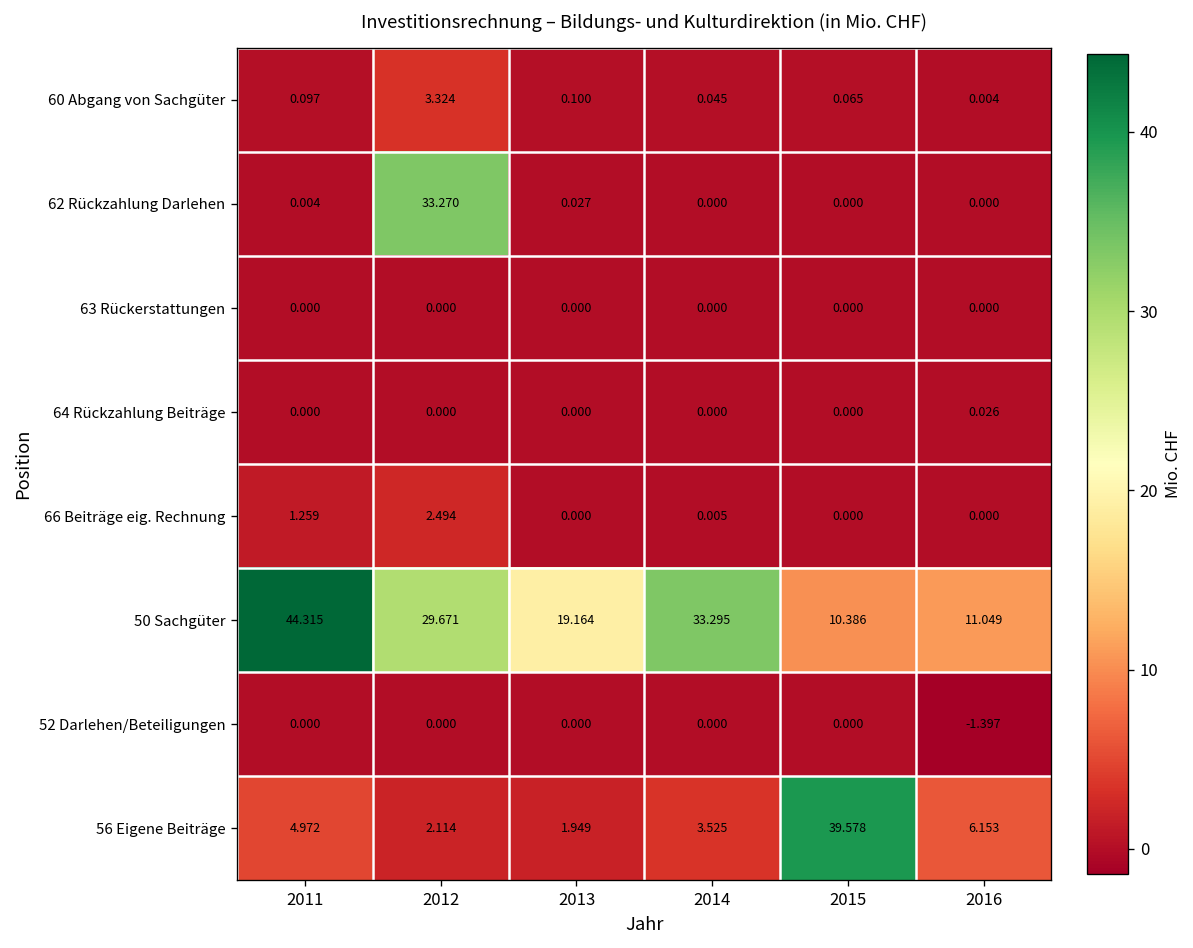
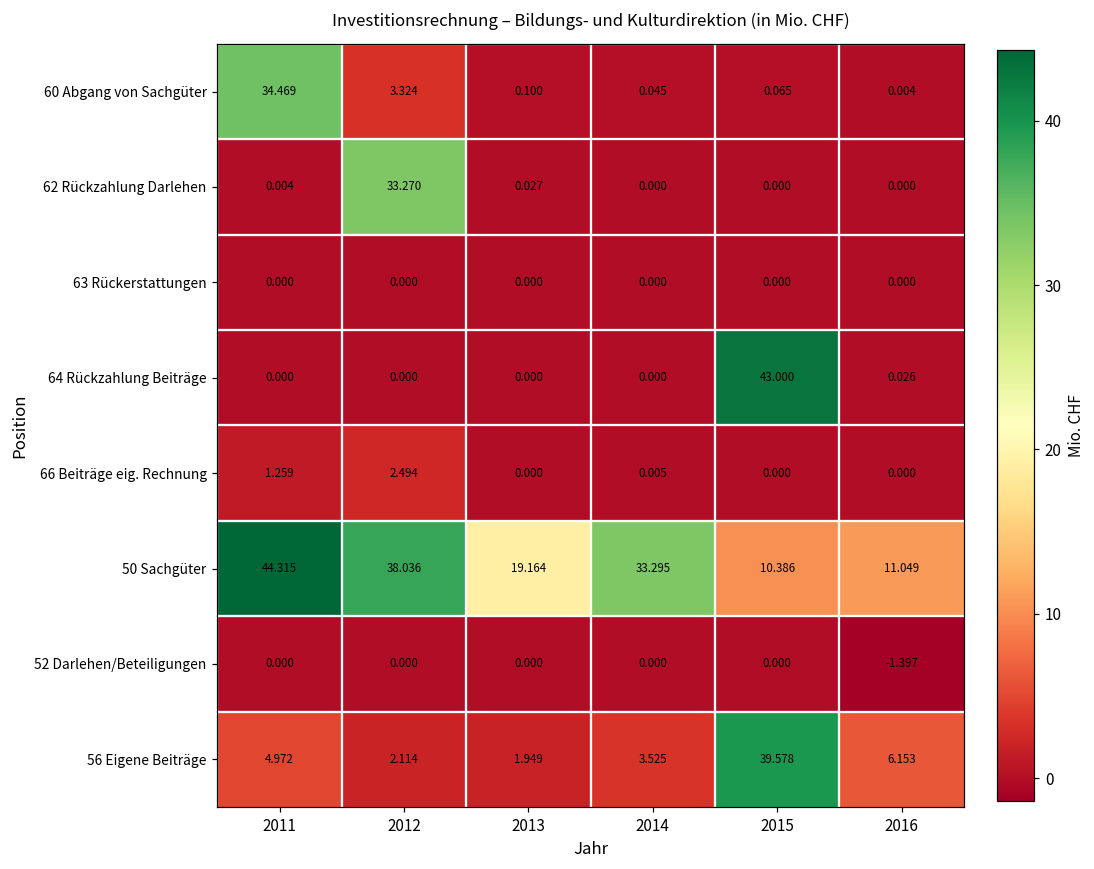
  {
    "60 Abgang von Sachgüter": {
-     "2011": 0.097,
+     "2011": 34.469,
      "2012": 3.324,
      "2013": 0.100,
      "2014": 0.045,
      "2015": 0.065,
      "2016": 0.004
    },
    "62 Rückzahlung Darlehen": {
      "2011": 0.004,
      "2012": 33.270,
      "2013": 0.027,
      "2014": 0.000,
      "2015": 0.000,
      "2016": 0.000
    },
    "63 Rückerstattungen": {
      "2011": 0.000,
      "2012": 0.000,
      "2013": 0.000,
      "2014": 0.000,
      "2015": 0.000,
      "2016": 0.000
    },
    "64 Rückzahlung Beiträge": {
      "2011": 0.000,
      "2012": 0.000,
      "2013": 0.000,
      "2014": 0.000,
-     "2015": 0.000,
+     "2015": 43.000,
      "2016": 0.026
    },
    "66 Beiträge eig. Rechnung": {
      "2011": 1.259,
      "2012": 2.494,
      "2013": 0.000,
      "2014": 0.005,
      "2015": 0.000,
      "2016": 0.000
    },
    "50 Sachgüter": {
      "2011": 44.315,
-     "2012": 29.671,
+     "2012": 38.036,
      "2013": 19.164,
      "2014": 33.295,
      "2015": 10.386,
      "2016": 11.049
    },
    "52 Darlehen/Beteiligungen": {
      "2011": 0.000,
      "2012": 0.000,
      "2013": 0.000,
      "2014": 0.000,
      "2015": 0.000,
      "2016": -1.397
    },
    "56 Eigene Beiträge": {
      "2011": 4.972,
      "2012": 2.114,
      "2013": 1.949,
      "2014": 3.525,
      "2015": 39.578,
      "2016": 6.153
    }
  }
